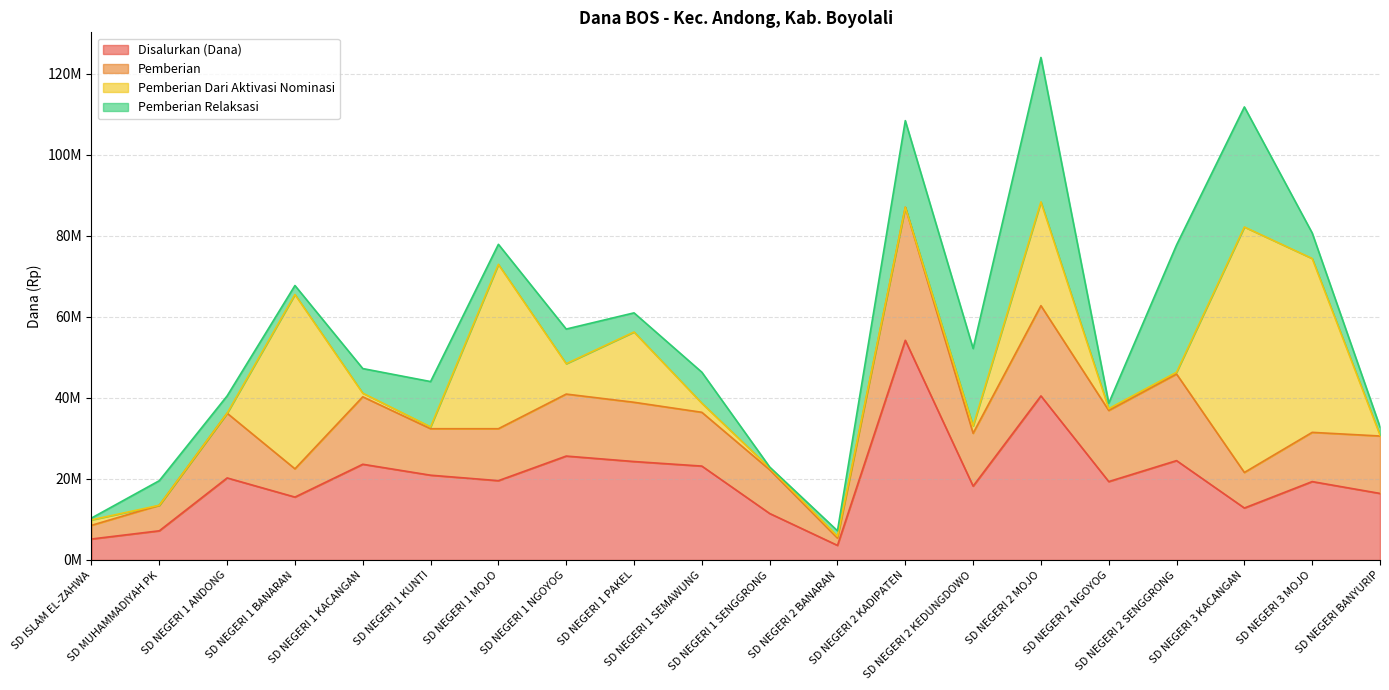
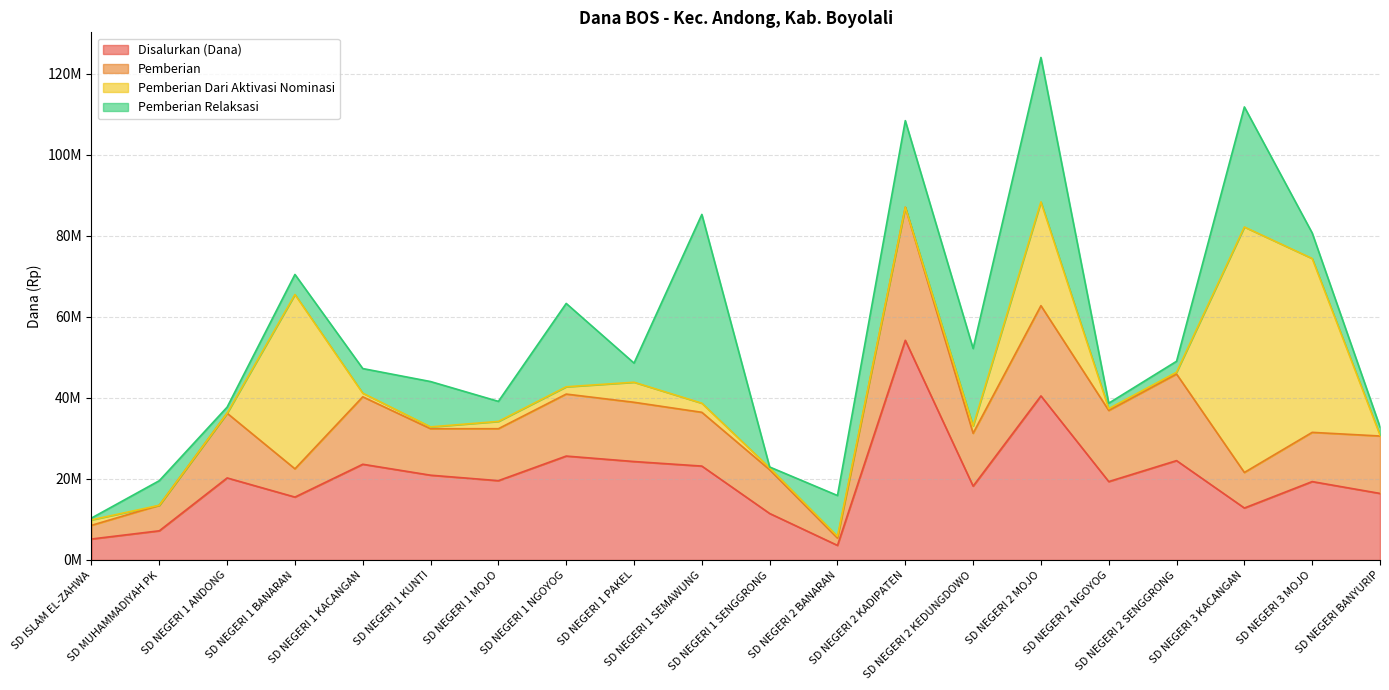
  {
    "Pemberian Dari Aktivasi Nominasi": {
      "SD NEGERI 1 BANARAN": 43000000,
      "SD NEGERI 1 KACANGAN": 1000000,
-     "SD NEGERI 1 MOJO": 41000000,
-     "SD NEGERI 1 NGOYOG": 8000000,
-     "SD NEGERI 1 PAKEL": 17000000,
+     "SD NEGERI 1 MOJO": 2000000,
+     "SD NEGERI 1 NGOYOG": 2000000,
+     "SD NEGERI 1 PAKEL": 5000000,
      "SD NEGERI 1 SEMAWUNG": 2000000,
      "SD NEGERI 2 KEDUNGDOWO": 2000000,
      "SD NEGERI 2 MOJO": 26000000,
      "SD NEGERI 3 KACANGAN": 61000000,
      "SD NEGERI 3 MOJO": 43000000
    },
    "Pemberian Relaksasi": {
      "SD MUHAMMADIYAH PK": 6000000,
-     "SD NEGERI 1 ANDONG": 4000000,
-     "SD NEGERI 1 BANARAN": 2000000,
+     "SD NEGERI 1 ANDONG": 2000000,
+     "SD NEGERI 1 BANARAN": 5000000,
      "SD NEGERI 1 KACANGAN": 6000000,
      "SD NEGERI 1 KUNTI": 11000000,
      "SD NEGERI 1 MOJO": 5000000,
-     "SD NEGERI 1 NGOYOG": 9000000,
+     "SD NEGERI 1 NGOYOG": 21000000,
      "SD NEGERI 1 PAKEL": 5000000,
-     "SD NEGERI 1 SEMAWUNG": 8000000,
-     "SD NEGERI 2 BANARAN": 1000000,
+     "SD NEGERI 1 SEMAWUNG": 47000000,
+     "SD NEGERI 2 BANARAN": 10000000,
      "SD NEGERI 2 KADIPATEN": 21000000,
      "SD NEGERI 2 KEDUNGDOWO": 19000000,
      "SD NEGERI 2 MOJO": 36000000,
      "SD NEGERI 2 NGOYOG": 1000000,
-     "SD NEGERI 2 SENGGRONG": 31000000,
+     "SD NEGERI 2 SENGGRONG": 3000000,
      "SD NEGERI 3 KACANGAN": 30000000,
      "SD NEGERI 3 MOJO": 6000000,
      "SD NEGERI BANYURIP": 2000000
    }
  }
